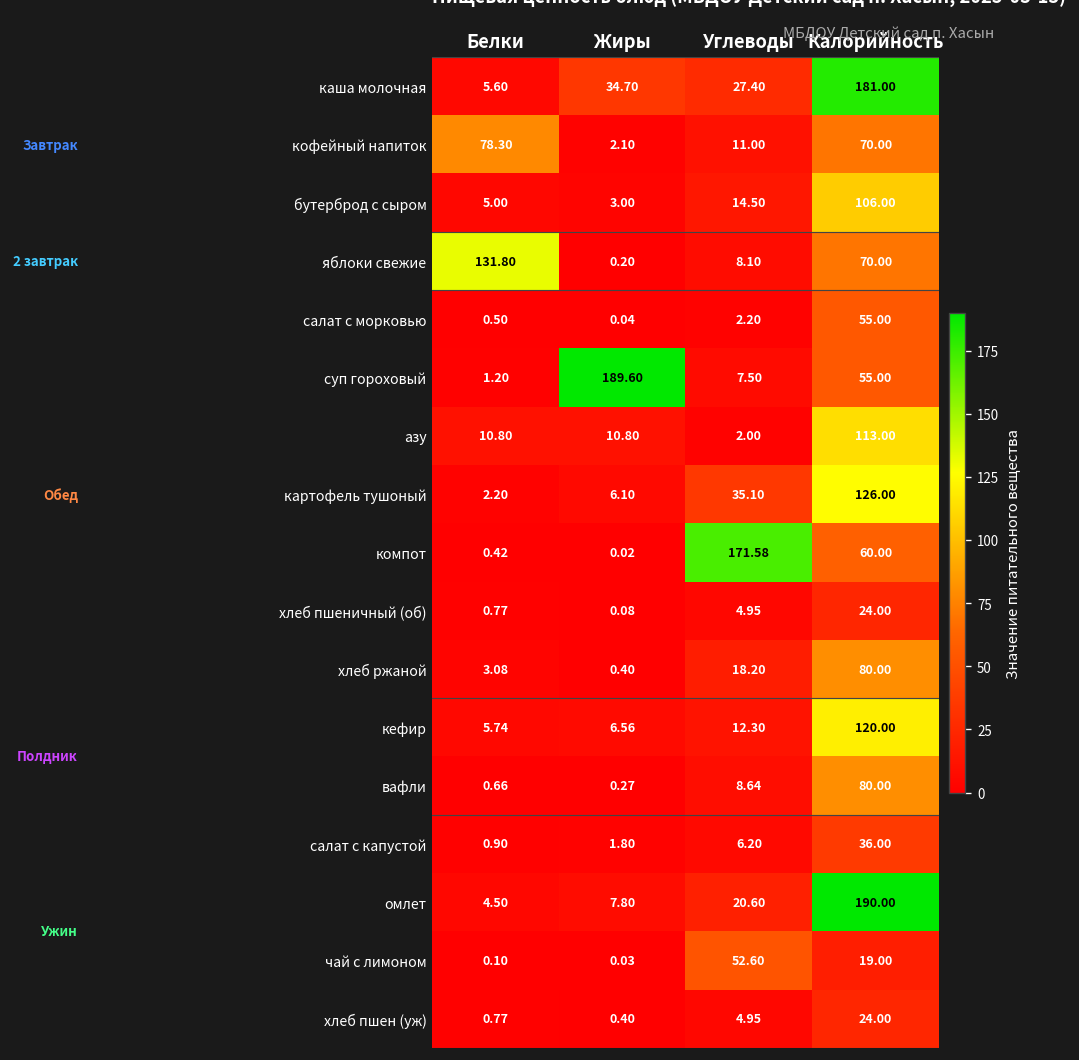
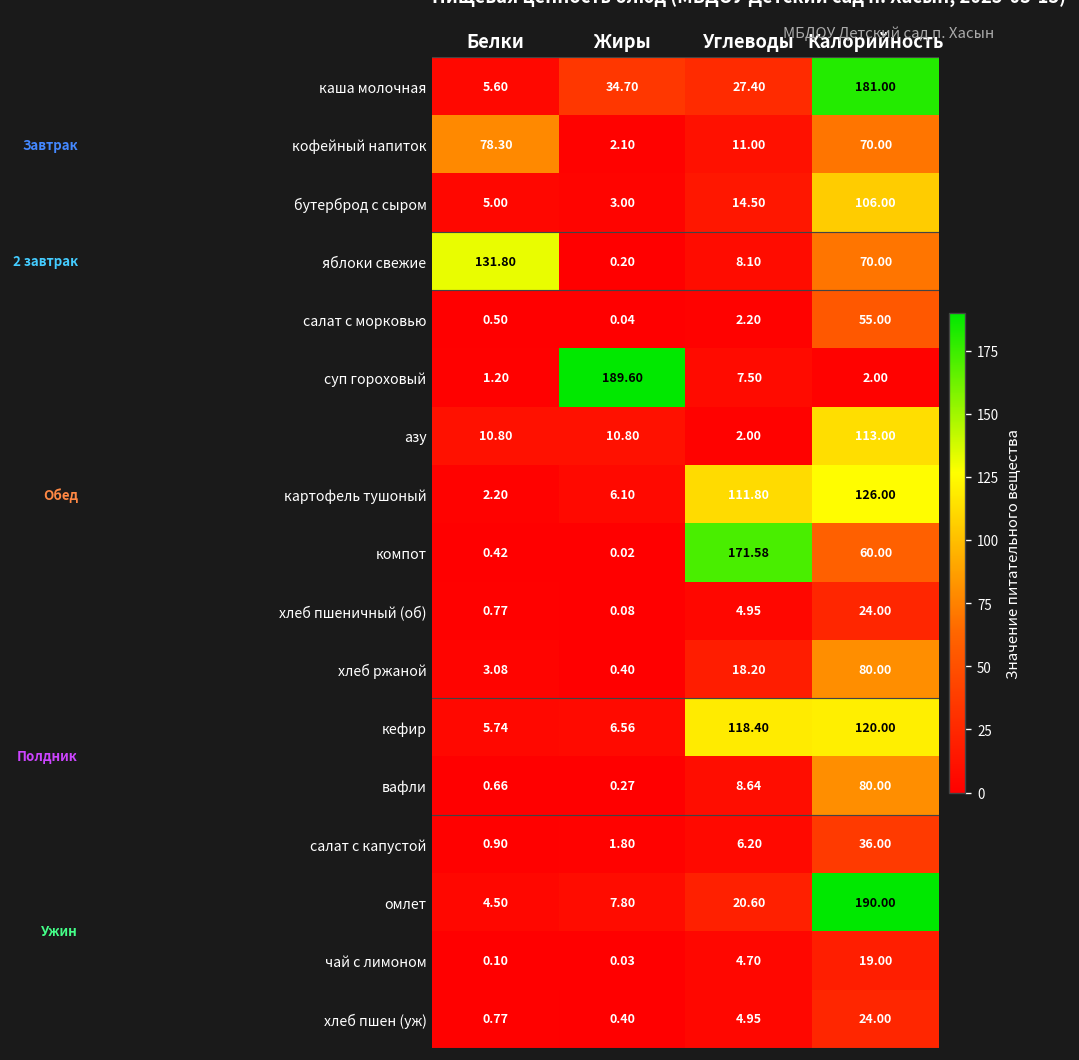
  {
    "каша молочная": {
      "Белки": 5.60,
      "Жиры": 34.70,
      "Углеводы": 27.40,
      "Калорийность": 181.00
    },
    "кофейный напиток": {
      "Белки": 78.30,
      "Жиры": 2.10,
      "Углеводы": 11.00,
      "Калорийность": 70.00
    },
    "бутерброд с сыром": {
      "Белки": 5.00,
      "Жиры": 3.00,
      "Углеводы": 14.50,
      "Калорийность": 106.00
    },
    "яблоки свежие": {
      "Белки": 131.80,
      "Жиры": 0.20,
      "Углеводы": 8.10,
      "Калорийность": 70.00
    },
    "салат с морковью": {
      "Белки": 0.50,
      "Жиры": 0.04,
      "Углеводы": 2.20,
      "Калорийность": 55.00
    },
    "суп гороховый": {
      "Белки": 1.20,
      "Жиры": 189.60,
      "Углеводы": 7.50,
-     "Калорийность": 55.00
+     "Калорийность": 2.00
    },
    "азу": {
      "Белки": 10.80,
      "Жиры": 10.80,
      "Углеводы": 2.00,
      "Калорийность": 113.00
    },
    "картофель тушоный": {
      "Белки": 2.20,
      "Жиры": 6.10,
-     "Углеводы": 35.10,
+     "Углеводы": 111.80,
      "Калорийность": 126.00
    },
    "компот": {
      "Белки": 0.42,
      "Жиры": 0.02,
      "Углеводы": 171.58,
      "Калорийность": 60.00
    },
    "хлеб пшеничный (об)": {
      "Белки": 0.77,
      "Жиры": 0.08,
      "Углеводы": 4.95,
      "Калорийность": 24.00
    },
    "хлеб ржаной": {
      "Белки": 3.08,
      "Жиры": 0.40,
      "Углеводы": 18.20,
      "Калорийность": 80.00
    },
    "кефир": {
      "Белки": 5.74,
      "Жиры": 6.56,
-     "Углеводы": 12.30,
+     "Углеводы": 118.40,
      "Калорийность": 120.00
    },
    "вафли": {
      "Белки": 0.66,
      "Жиры": 0.27,
      "Углеводы": 8.64,
      "Калорийность": 80.00
    },
    "салат с капустой": {
      "Белки": 0.90,
      "Жиры": 1.80,
      "Углеводы": 6.20,
      "Калорийность": 36.00
    },
    "омлет": {
      "Белки": 4.50,
      "Жиры": 7.80,
      "Углеводы": 20.60,
      "Калорийность": 190.00
    },
    "чай с лимоном": {
      "Белки": 0.10,
      "Жиры": 0.03,
-     "Углеводы": 52.60,
+     "Углеводы": 4.70,
      "Калорийность": 19.00
    },
    "хлеб пшен (уж)": {
      "Белки": 0.77,
      "Жиры": 0.40,
      "Углеводы": 4.95,
      "Калорийность": 24.00
    }
  }
